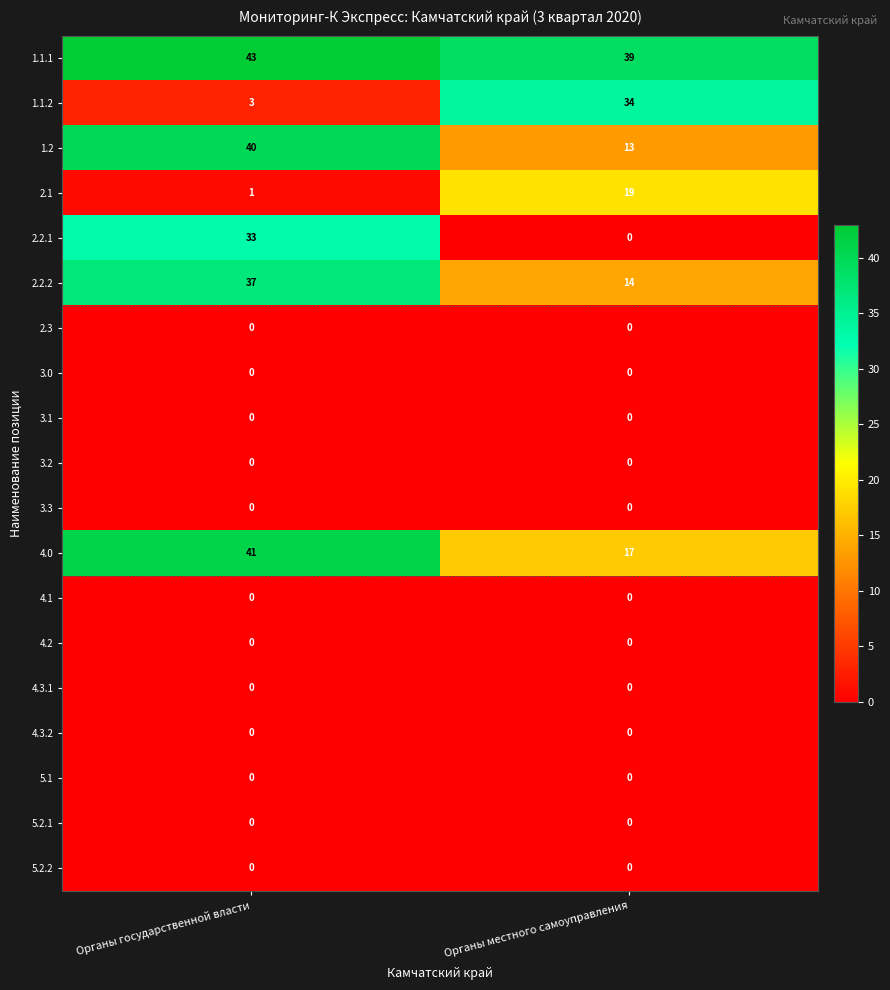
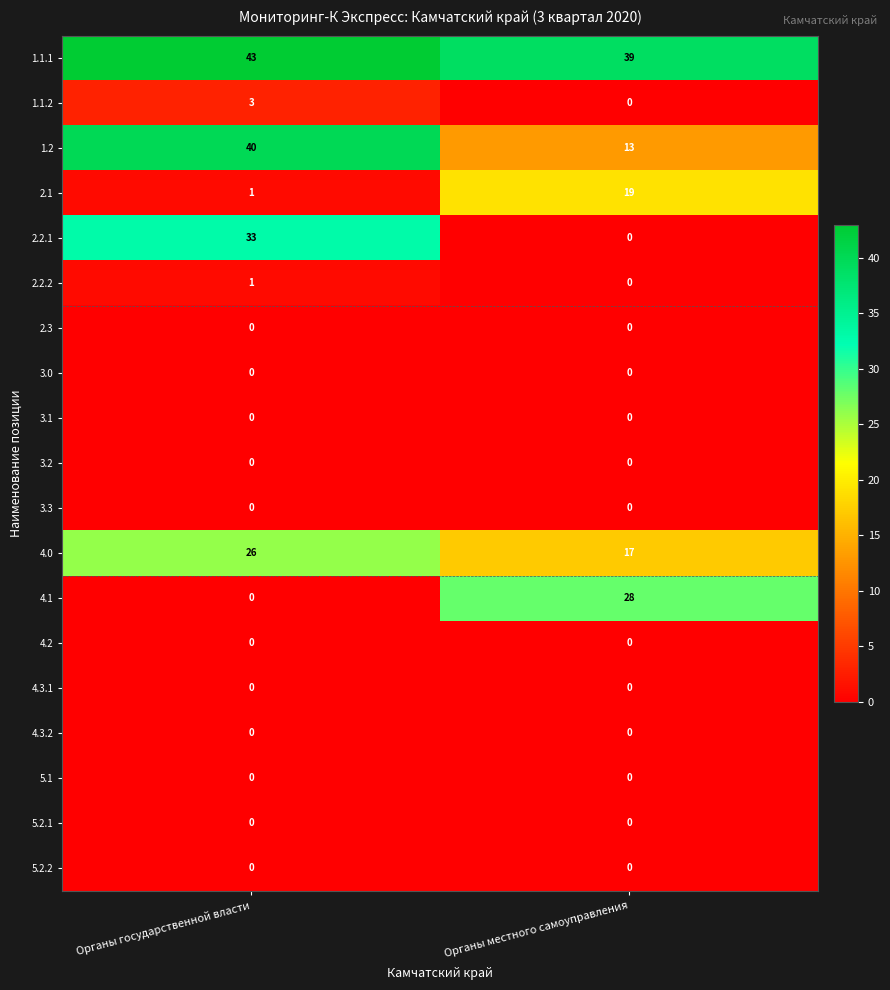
  {
    "1.1.1": {
      "Органы государственной власти": 43,
      "Органы местного самоуправления": 39
    },
    "1.1.2": {
      "Органы государственной власти": 3,
-     "Органы местного самоуправления": 34
+     "Органы местного самоуправления": 0
    },
    "1.2": {
      "Органы государственной власти": 40,
      "Органы местного самоуправления": 13
    },
    "2.1": {
      "Органы государственной власти": 1,
      "Органы местного самоуправления": 19
    },
    "2.2.1": {
      "Органы государственной власти": 33,
      "Органы местного самоуправления": 0
    },
    "2.2.2": {
-     "Органы государственной власти": 37,
-     "Органы местного самоуправления": 14
+     "Органы государственной власти": 1,
+     "Органы местного самоуправления": 0
    },
    "2.3": {
      "Органы государственной власти": 0,
      "Органы местного самоуправления": 0
    },
    "3.0": {
      "Органы государственной власти": 0,
      "Органы местного самоуправления": 0
    },
    "3.1": {
      "Органы государственной власти": 0,
      "Органы местного самоуправления": 0
    },
    "3.2": {
      "Органы государственной власти": 0,
      "Органы местного самоуправления": 0
    },
    "3.3": {
      "Органы государственной власти": 0,
      "Органы местного самоуправления": 0
    },
    "4.0": {
-     "Органы государственной власти": 41,
+     "Органы государственной власти": 26,
      "Органы местного самоуправления": 17
    },
    "4.1": {
      "Органы государственной власти": 0,
-     "Органы местного самоуправления": 0
+     "Органы местного самоуправления": 28
    },
    "4.2": {
      "Органы государственной власти": 0,
      "Органы местного самоуправления": 0
    },
    "4.3.1": {
      "Органы государственной власти": 0,
      "Органы местного самоуправления": 0
    },
    "4.3.2": {
      "Органы государственной власти": 0,
      "Органы местного самоуправления": 0
    },
    "5.1": {
      "Органы государственной власти": 0,
      "Органы местного самоуправления": 0
    },
    "5.2.1": {
      "Органы государственной власти": 0,
      "Органы местного самоуправления": 0
    },
    "5.2.2": {
      "Органы государственной власти": 0,
      "Органы местного самоуправления": 0
    }
  }
